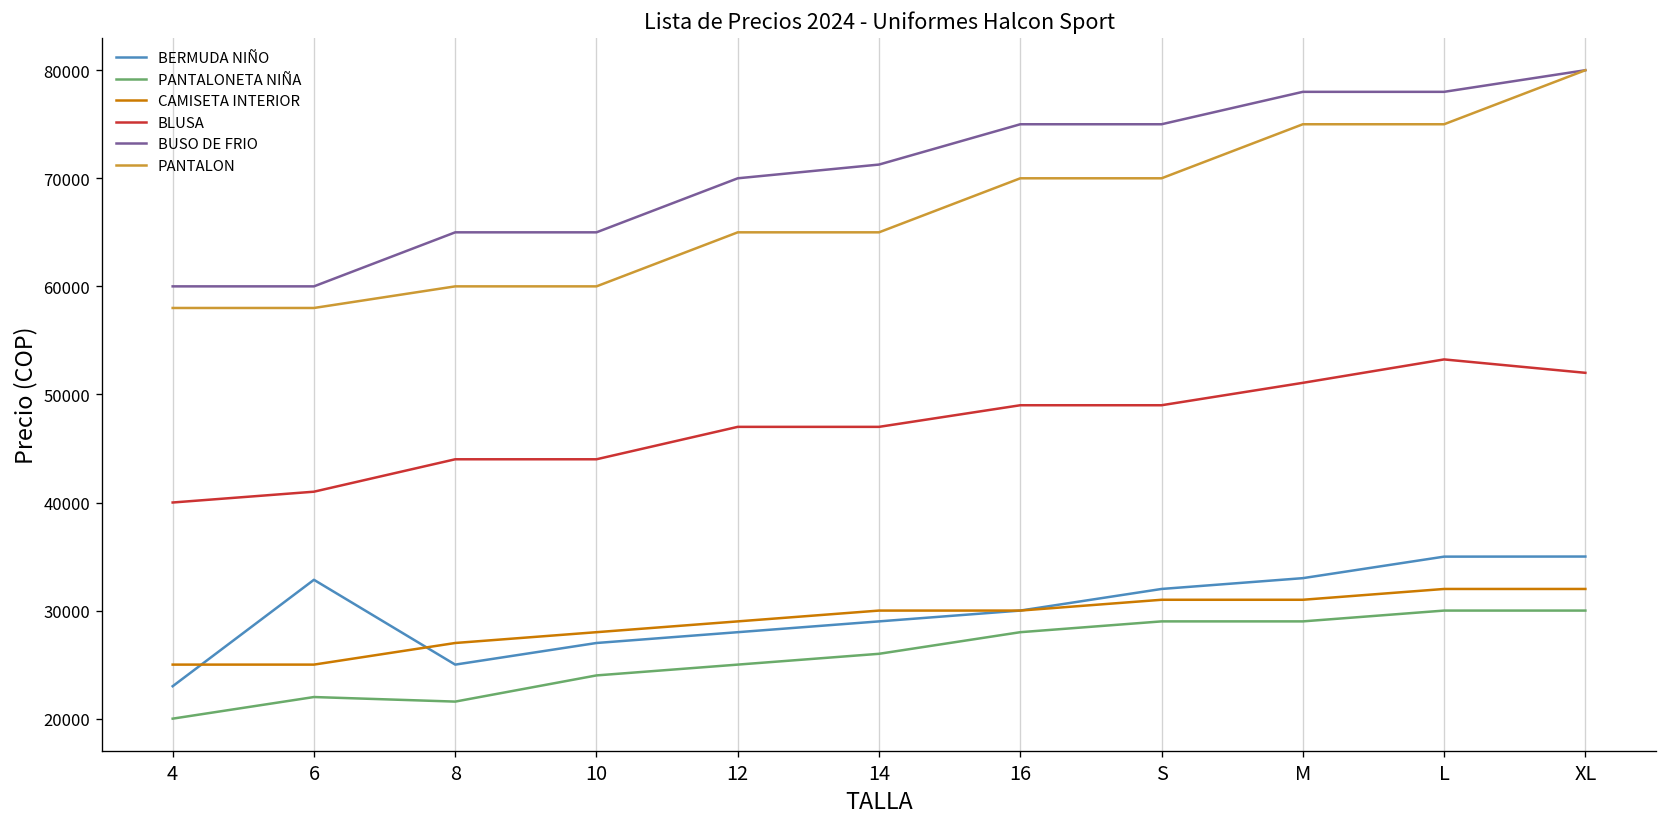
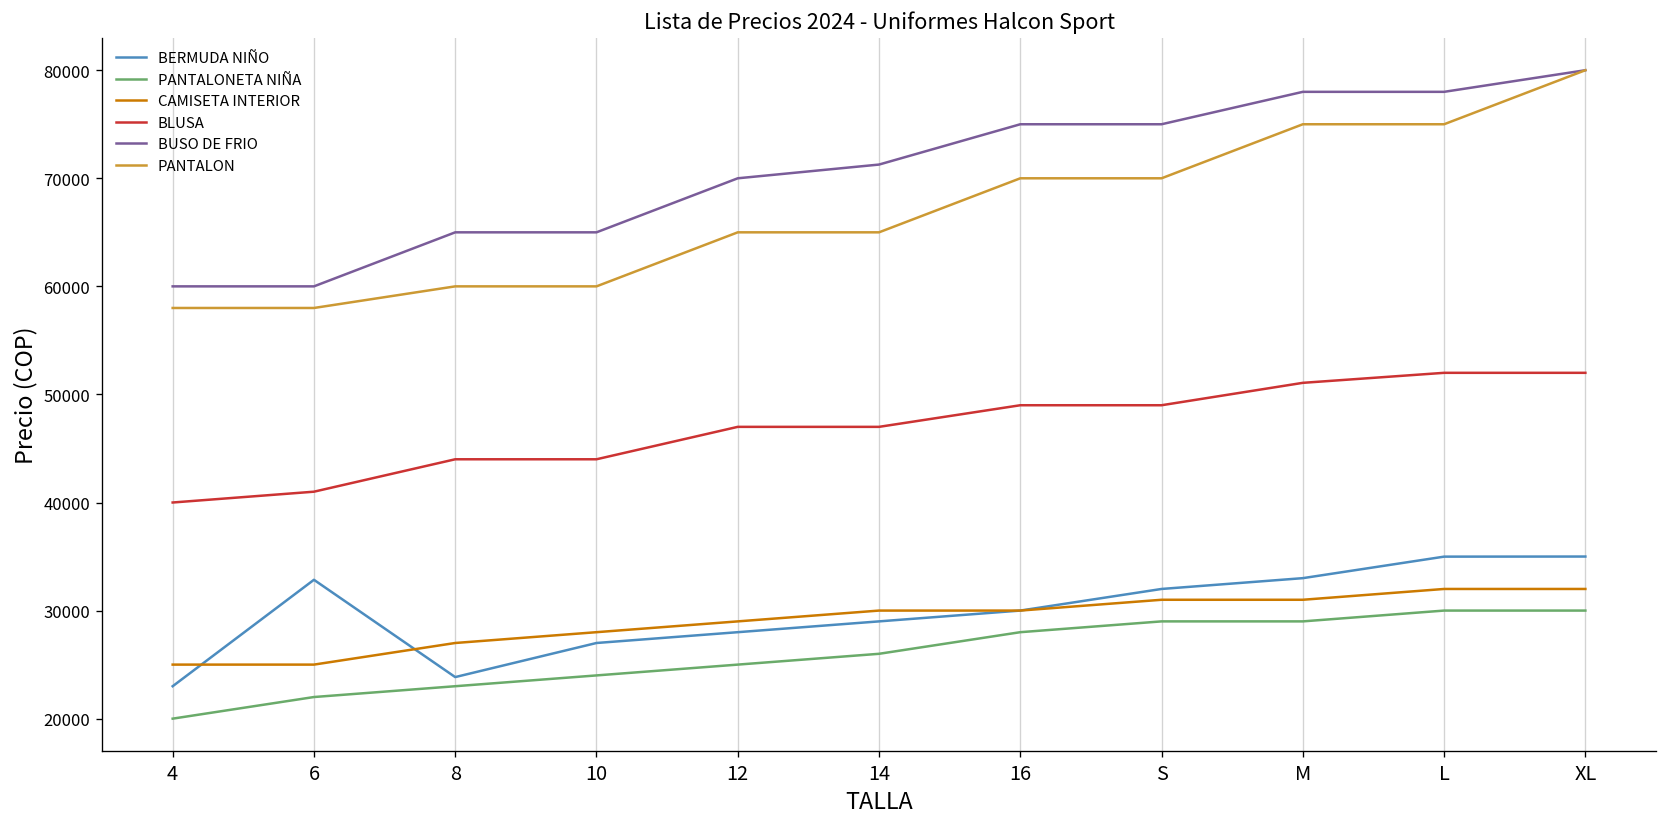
  {
    "BERMUDA NIÑO": {
      "4": 23000,
      "6": 33000,
-     "8": 25000,
+     "8": 24000,
      "10": 27000,
      "12": 28000,
      "14": 29000,
      "S": 32000,
      "M": 33000,
      "L": 35000,
      "XL": 35000
    },
    "PANTALONETA NIÑA": {
      "4": 20000,
      "6": 22000,
-     "8": 22000,
+     "8": 23000,
      "10": 24000,
      "12": 25000,
      "14": 26000,
      "16": 28000,
      "S": 29000,
      "M": 29000,
      "L": 30000,
      "XL": 30000
    },
    "BLUSA": {
      "4": 40000,
      "6": 41000,
      "8": 44000,
      "10": 44000,
      "12": 47000,
      "14": 47000,
      "16": 49000,
      "S": 49000,
      "M": 51000,
-     "L": 53000,
+     "L": 52000,
      "XL": 52000
    },
    "BUSO DE FRIO": {
      "4": 60000,
      "6": 60000,
      "8": 65000,
      "10": 65000,
      "12": 70000,
      "14": 71000,
      "16": 75000,
      "S": 75000,
      "M": 78000,
      "L": 78000
    }
  }
